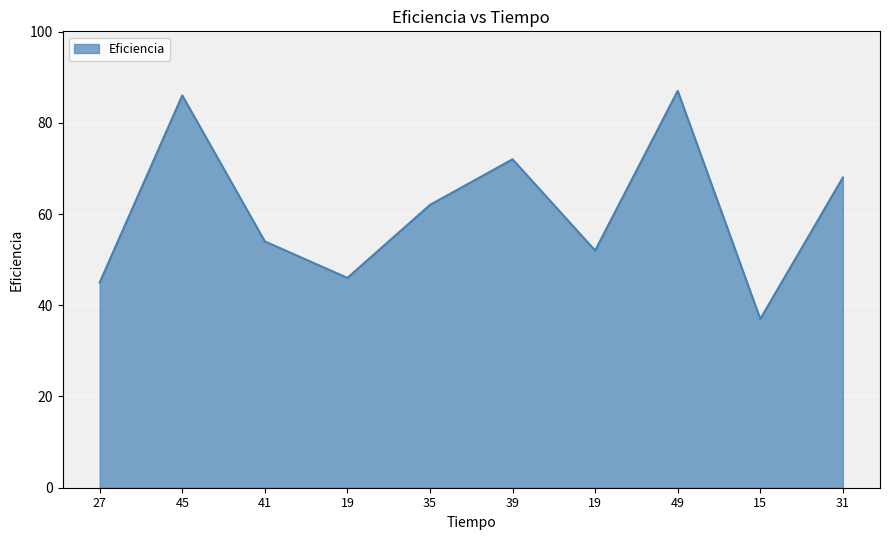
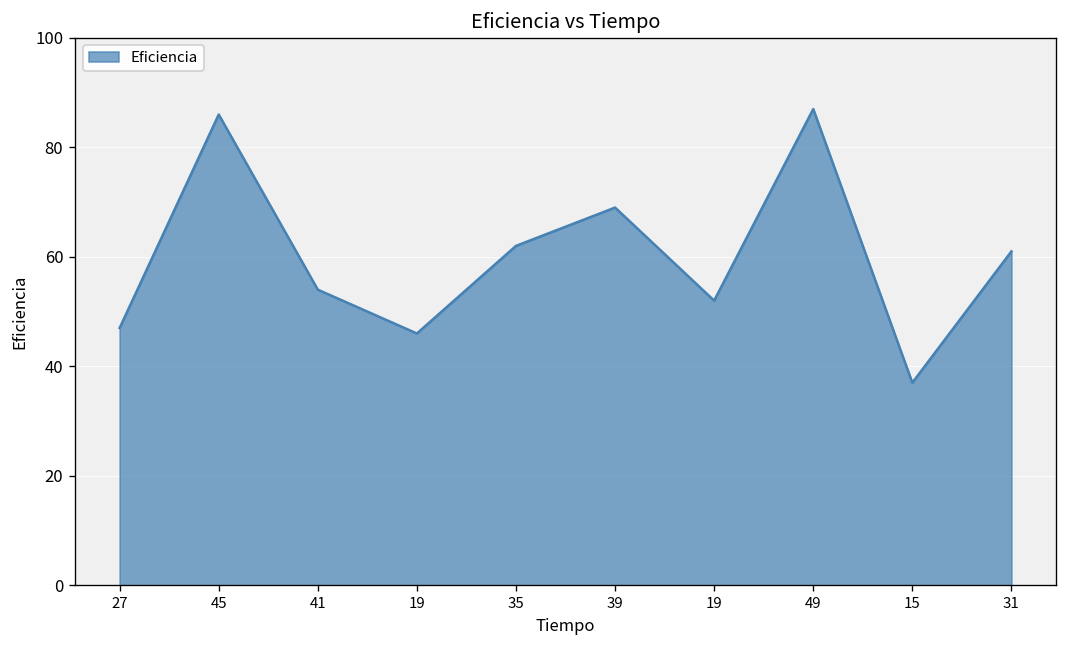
  {
-   "27": 45,
+   "27": 47,
    "45": 86,
    "41": 54,
    "35": 62,
-   "39": 72,
+   "39": 69,
    "49": 87,
    "15": 37,
-   "31": 68
+   "31": 61
  }
